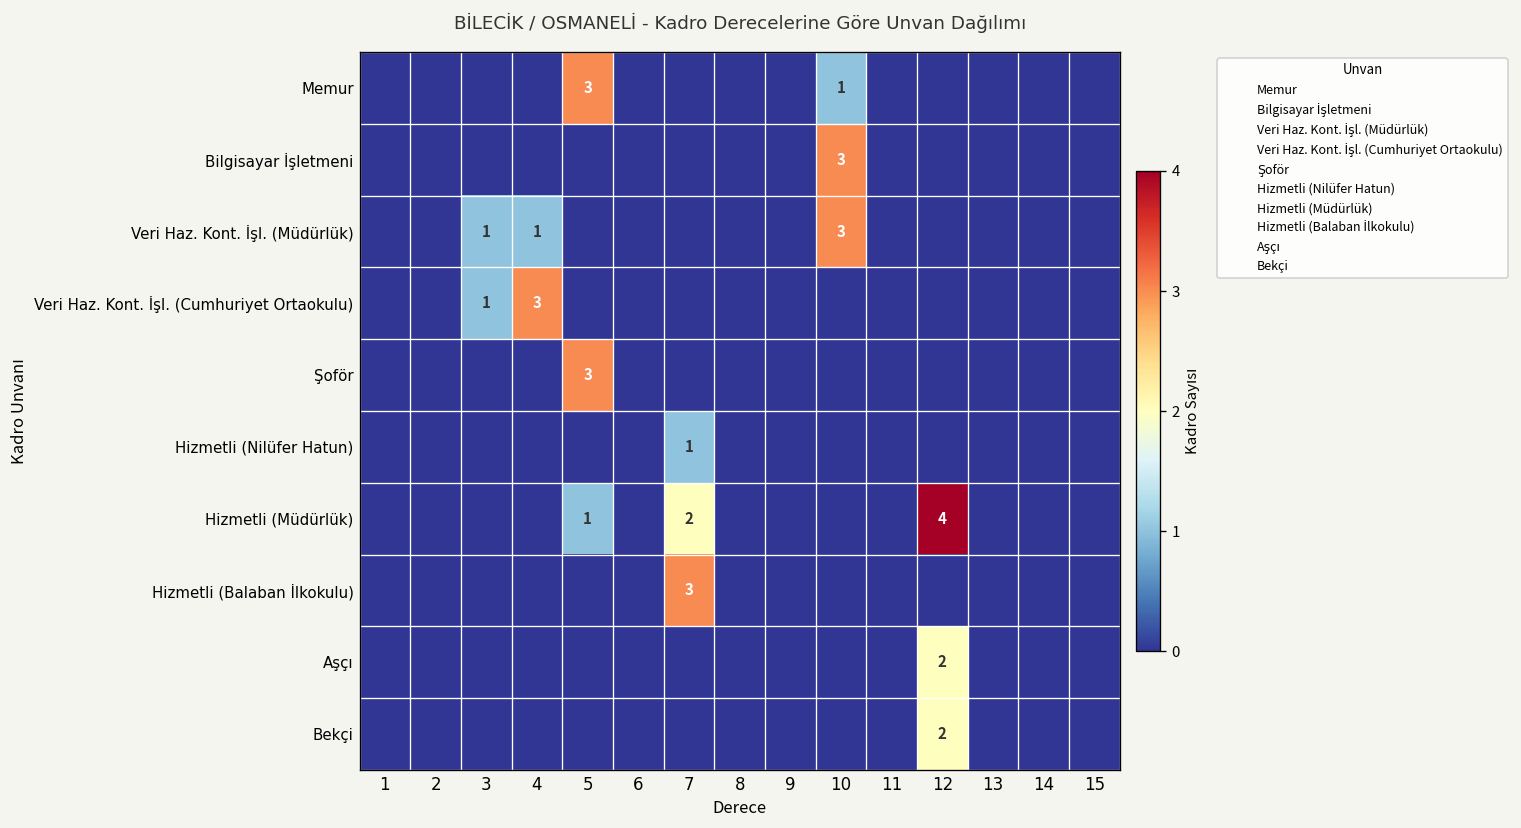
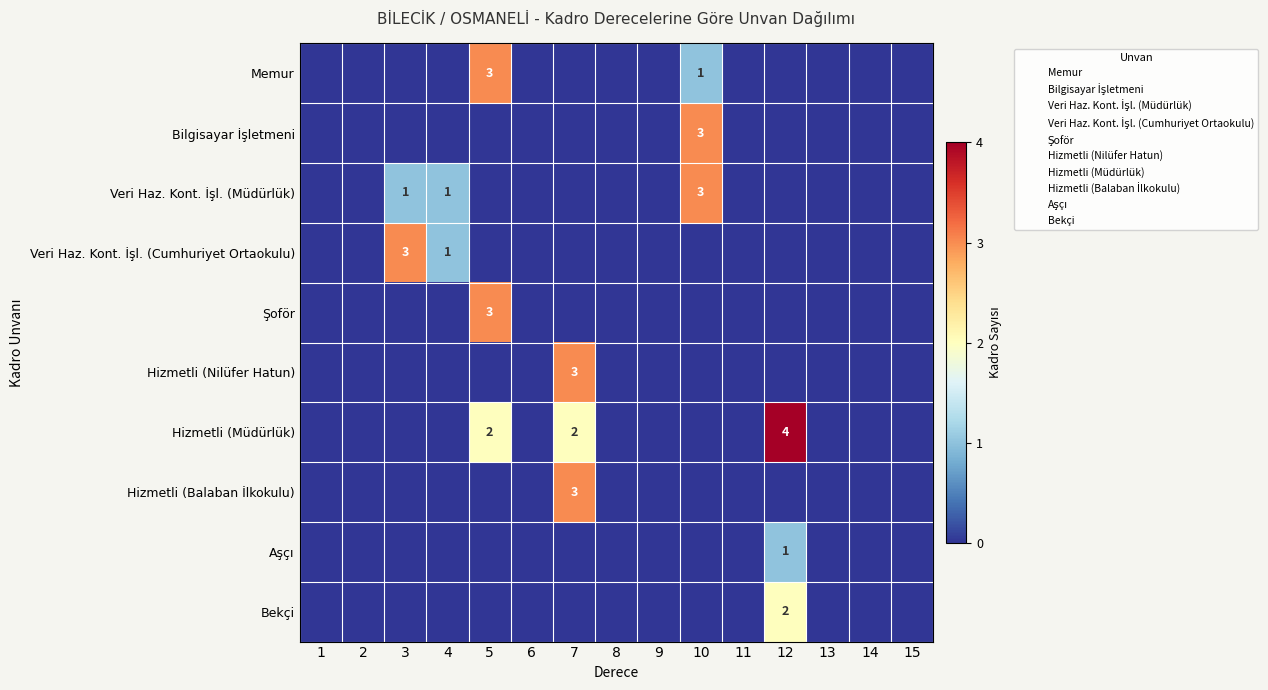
  {
    "Memur": {
      "5": 3,
      "10": 1
    },
    "Bilgisayar İşletmeni": {
      "10": 3
    },
    "Veri Haz. Kont. İşl. (Müdürlük)": {
      "3": 1,
      "4": 1,
      "10": 3
    },
    "Veri Haz. Kont. İşl. (Cumhuriyet Ortaokulu)": {
-     "3": 1,
-     "4": 3
+     "3": 3,
+     "4": 1
    },
    "Şoför": {
      "5": 3
    },
    "Hizmetli (Nilüfer Hatun)": {
-     "7": 1
+     "7": 3
    },
    "Hizmetli (Müdürlük)": {
-     "5": 1,
+     "5": 2,
      "7": 2,
      "12": 4
    },
    "Hizmetli (Balaban İlkokulu)": {
      "7": 3
    },
    "Aşçı": {
-     "12": 2
+     "12": 1
    },
    "Bekçi": {
      "12": 2
    }
  }
